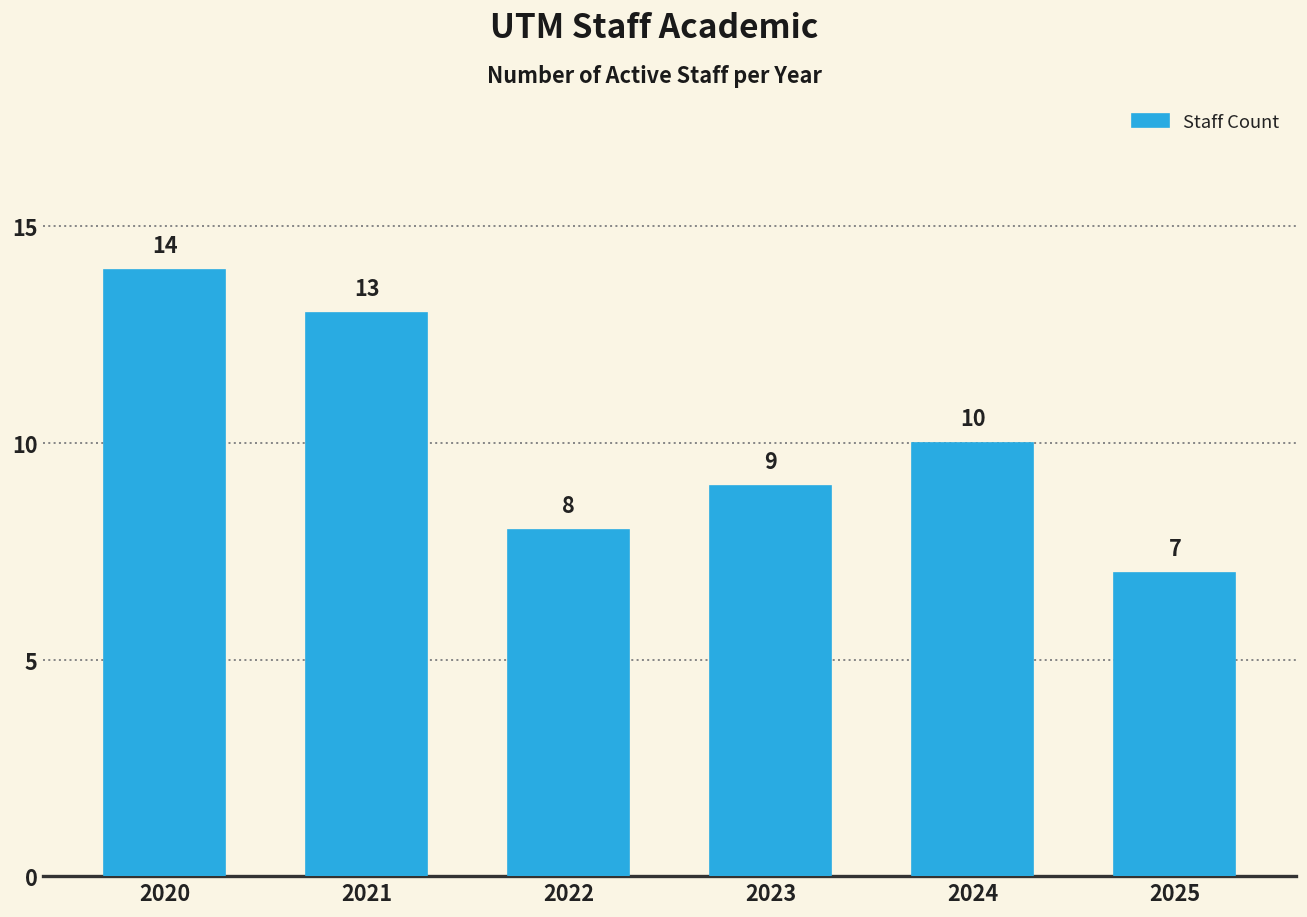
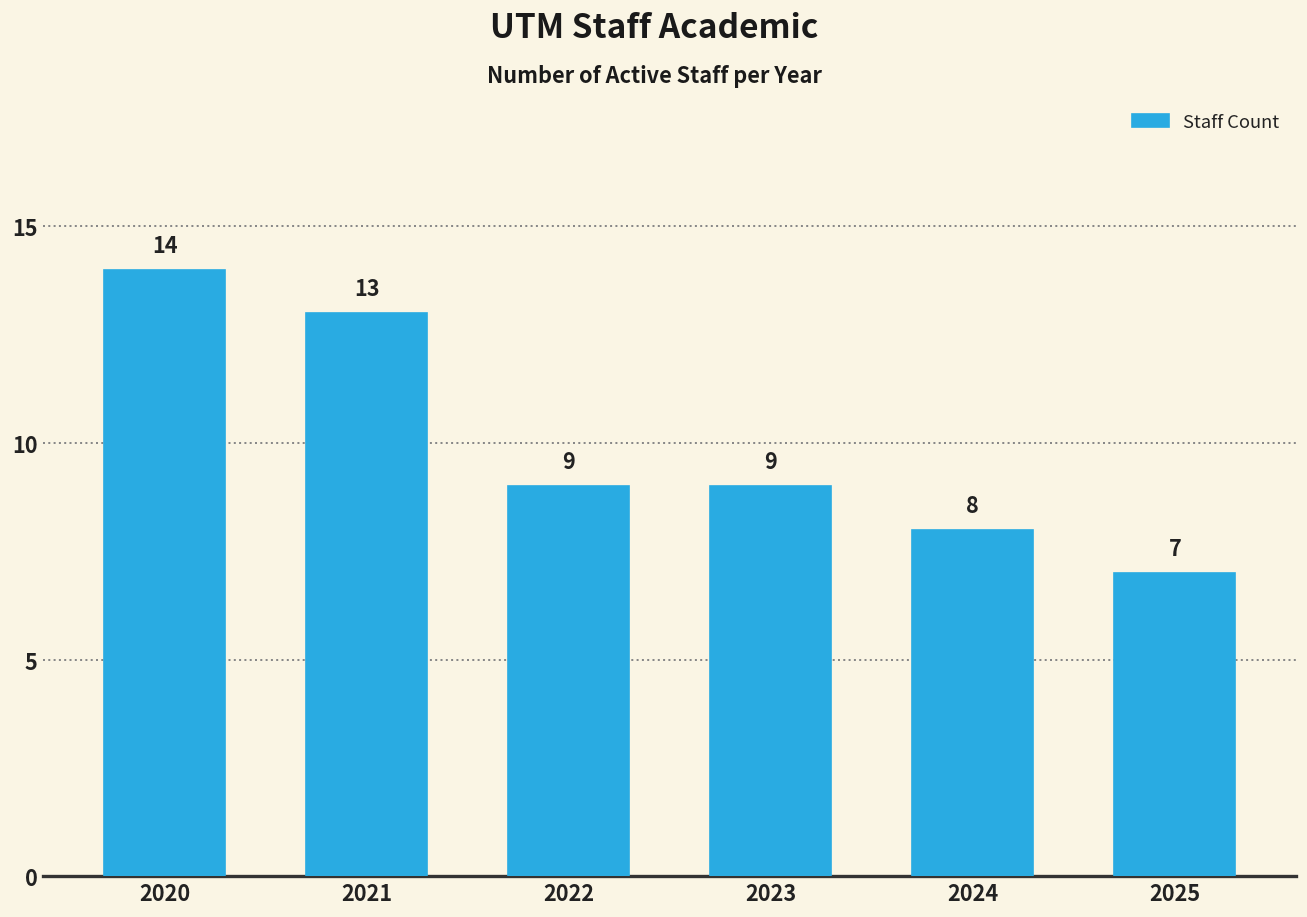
  {
    "2020": 14,
    "2021": 13,
-   "2022": 8,
+   "2022": 9,
    "2023": 9,
-   "2024": 10,
+   "2024": 8,
    "2025": 7
  }
